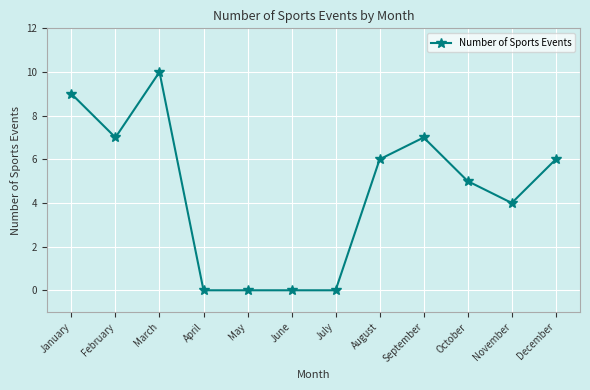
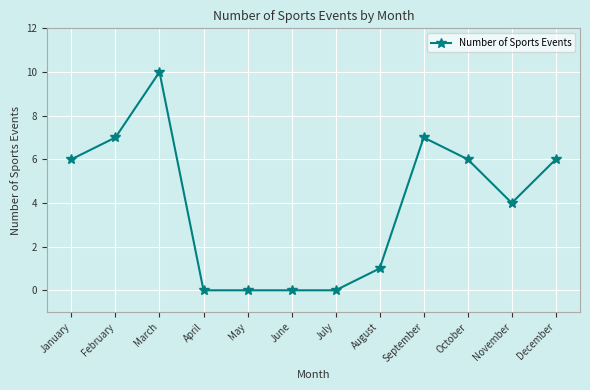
  {
-   "January": 9,
+   "January": 6,
    "February": 7,
    "March": 10,
    "April": 0,
    "May": 0,
    "June": 0,
    "July": 0,
-   "August": 6,
+   "August": 1,
    "September": 7,
-   "October": 5,
+   "October": 6,
    "November": 4,
    "December": 6
  }
